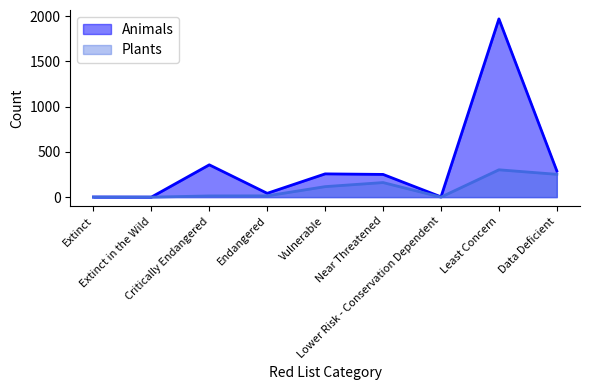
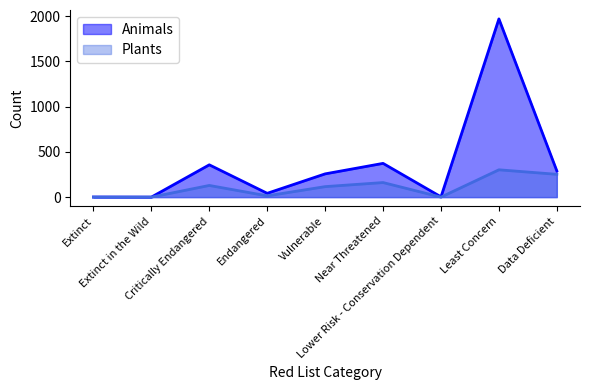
  {
    "Animals": {
      "Critically Endangered": 400,
      "Endangered": 0,
      "Vulnerable": 300,
-     "Near Threatened": 300,
+     "Near Threatened": 400,
      "Least Concern": 2000,
      "Data Deficient": 300
    },
    "Plants": {
-     "Critically Endangered": 0,
+     "Critically Endangered": 100,
      "Endangered": 0,
      "Vulnerable": 100,
      "Near Threatened": 200,
      "Least Concern": 300,
      "Data Deficient": 300
    }
  }
